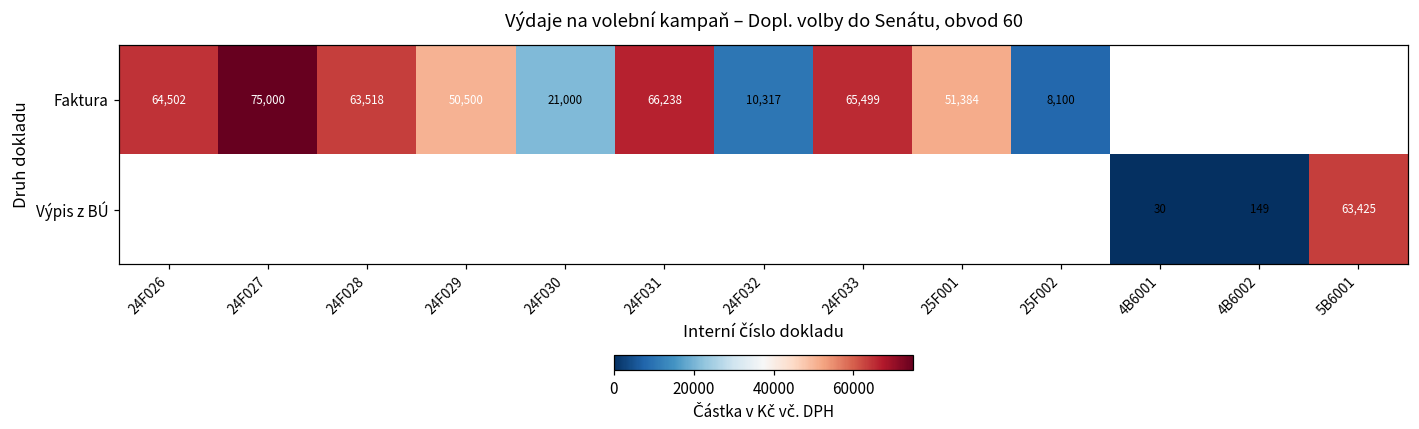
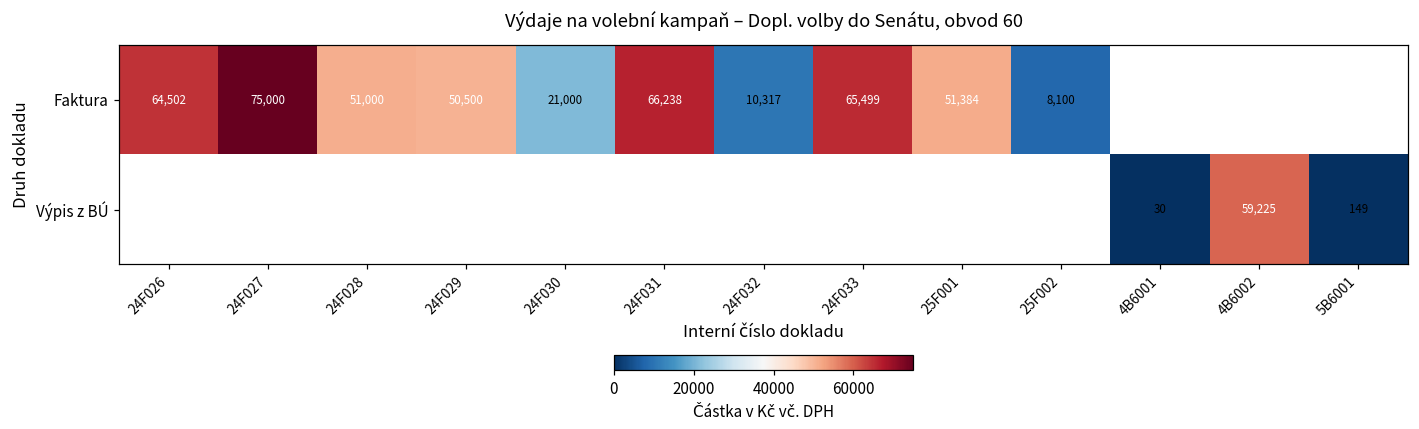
  {
    "Faktura": {
      "24F026": "64,502",
      "24F027": "75,000",
-     "24F028": "63,518",
+     "24F028": "51,000",
      "24F029": "50,500",
      "24F030": "21,000",
      "24F031": "66,238",
      "24F032": "10,317",
      "24F033": "65,499",
      "25F001": "51,384",
      "25F002": "8,100"
    },
    "Výpis z BÚ": {
      "4B6001": "30",
-     "4B6002": "149",
-     "5B6001": "63,425"
+     "4B6002": "59,225",
+     "5B6001": "149"
    }
  }
